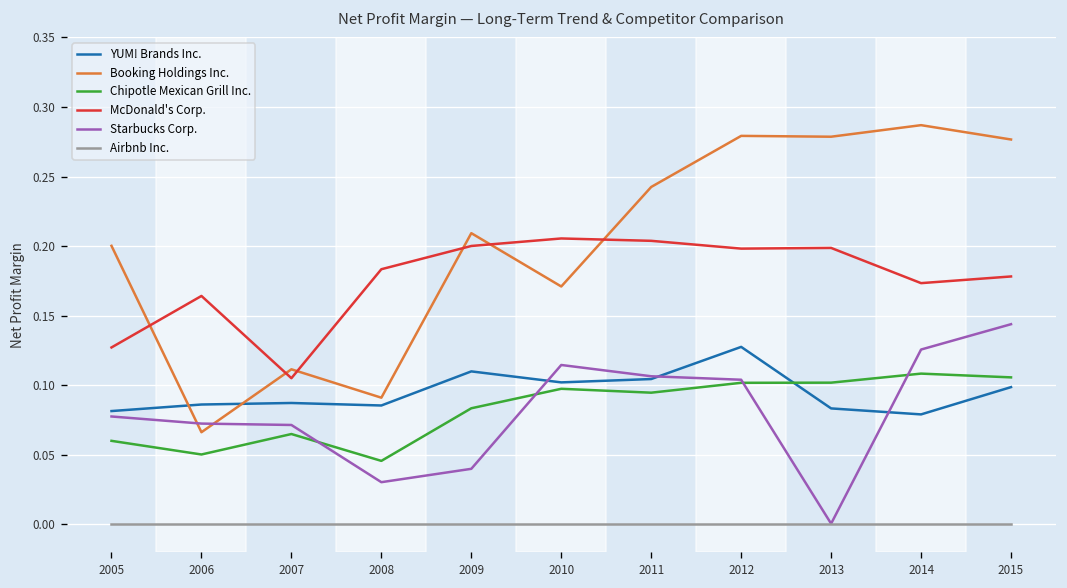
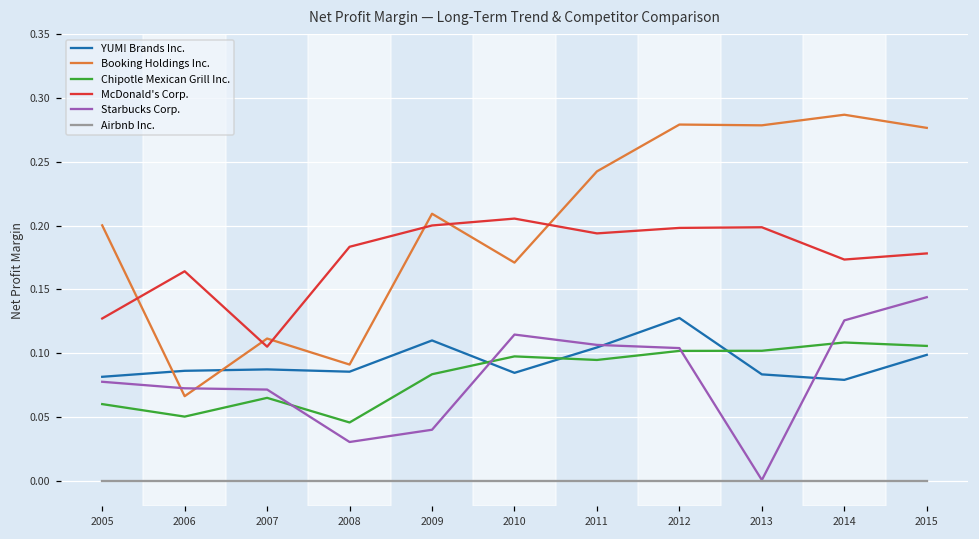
  {
    "YUM! Brands Inc.": {
      "2005": 0.082,
      "2006": 0.086,
      "2007": 0.087,
      "2008": 0.086,
      "2009": 0.110,
-     "2010": 0.102,
+     "2010": 0.085,
      "2012": 0.128,
      "2013": 0.083,
      "2014": 0.079,
      "2015": 0.099
    },
    "Booking Holdings Inc.": {
      "2005": 0.200,
      "2006": 0.066,
      "2007": 0.112,
      "2008": 0.091,
      "2009": 0.209,
      "2010": 0.171,
      "2011": 0.243,
      "2012": 0.279,
      "2013": 0.279,
      "2014": 0.287,
      "2015": 0.277
    },
    "Chipotle Mexican Grill Inc.": {
      "2005": 0.060,
      "2006": 0.050,
      "2007": 0.065,
      "2008": 0.046,
      "2009": 0.084,
      "2010": 0.098,
      "2011": 0.095,
      "2012": 0.102,
      "2013": 0.102,
      "2014": 0.108,
      "2015": 0.106
    },
    "McDonald's Corp.": {
      "2005": 0.127,
      "2006": 0.164,
      "2007": 0.105,
      "2008": 0.183,
      "2009": 0.200,
      "2010": 0.206,
-     "2011": 0.204,
+     "2011": 0.194,
      "2012": 0.198,
      "2013": 0.199,
      "2014": 0.173,
      "2015": 0.178
    },
    "Starbucks Corp.": {
      "2005": 0.078,
      "2006": 0.073,
      "2007": 0.072,
      "2008": 0.030,
      "2009": 0.040,
      "2010": 0.115,
      "2012": 0.104,
      "2014": 0.126,
      "2015": 0.144
    },
    "Airbnb Inc.": {
      "2005": 0.000,
      "2006": 0.000,
      "2007": 0.000,
      "2008": 0.000,
      "2009": 0.000,
      "2010": 0.000,
      "2011": 0.000,
      "2012": 0.000,
      "2014": 0.000,
      "2015": 0.000
    }
  }
